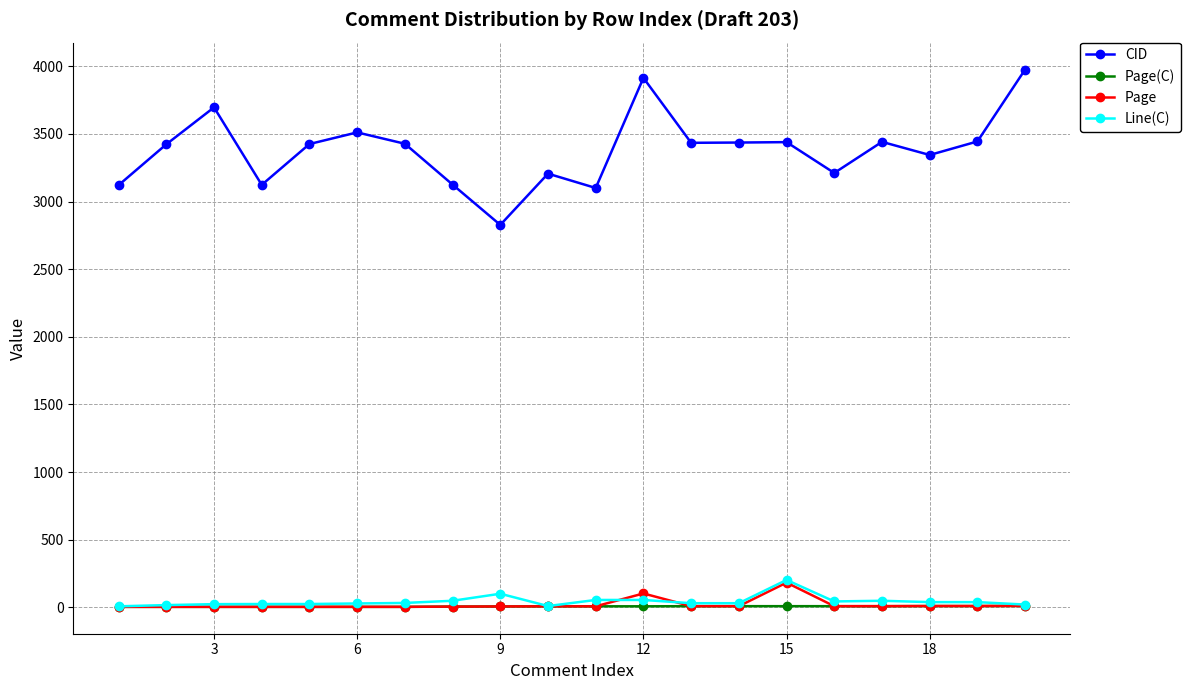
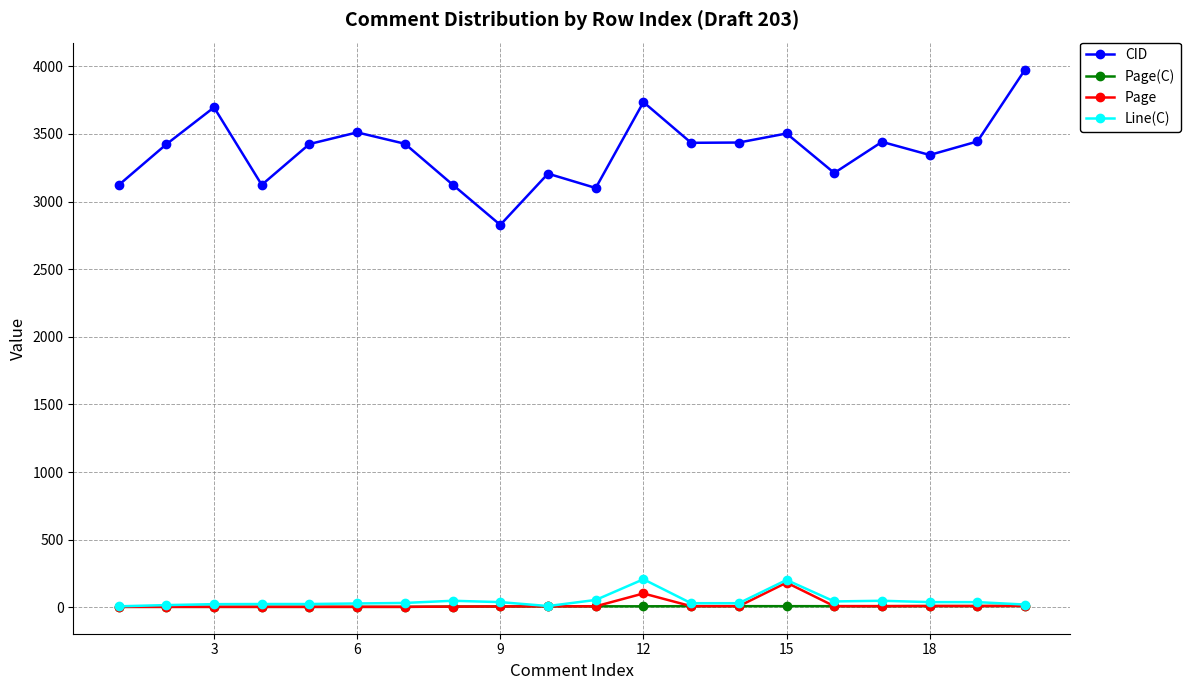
  {
    "CID": {
      "3": 3700,
      "6": 3510,
      "9": 2830,
-     "12": 3910,
-     "15": 3440,
+     "12": 3740,
+     "15": 3500,
      "18": 3340
    },
    "Page(C)": {
      "12": 10,
      "15": 10
    },
    "Page": {
      "12": 100,
      "15": 180
    },
    "Line(C)": {
      "3": 20,
      "6": 30,
-     "9": 100,
-     "12": 50,
+     "9": 40,
+     "12": 210,
      "15": 200,
      "18": 40
    }
  }
